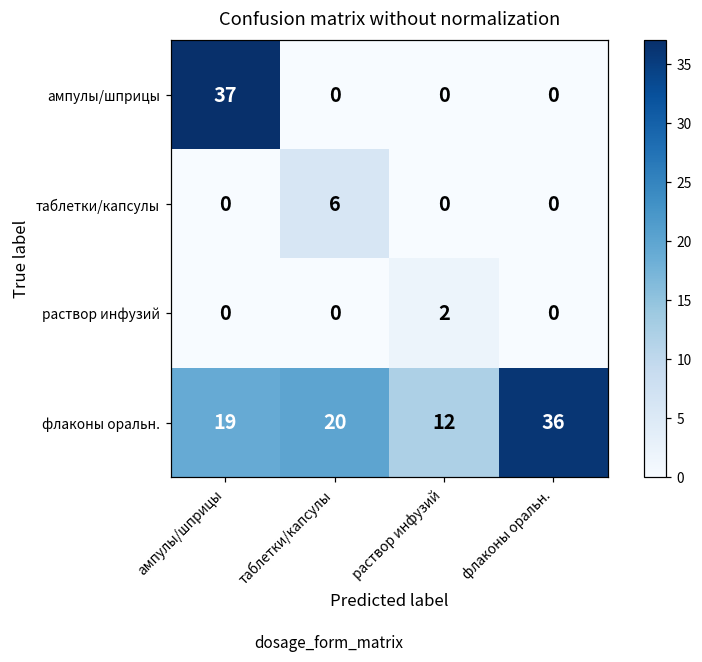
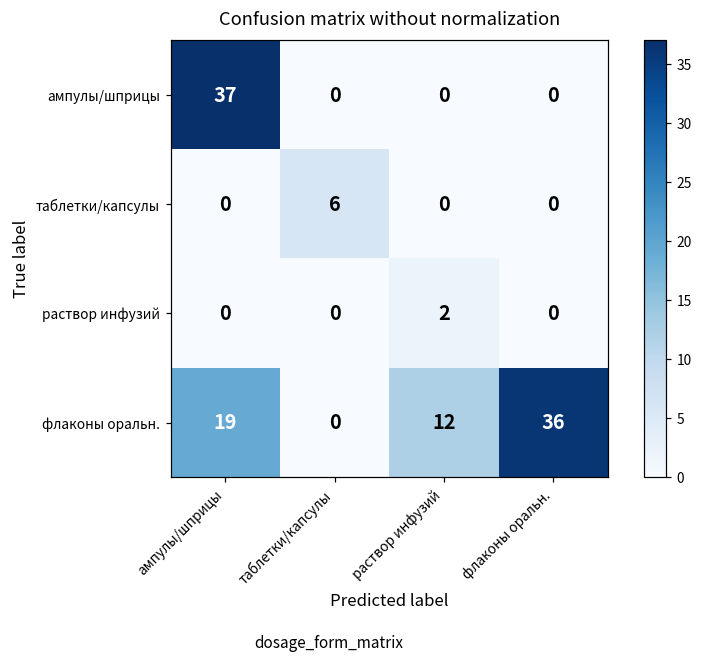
  {
    "ампулы/шприцы": {
      "ампулы/шприцы": 37,
      "таблетки/капсулы": 0,
      "раствор инфузий": 0,
      "флаконы оральн.": 0
    },
    "таблетки/капсулы": {
      "ампулы/шприцы": 0,
      "таблетки/капсулы": 6,
      "раствор инфузий": 0,
      "флаконы оральн.": 0
    },
    "раствор инфузий": {
      "ампулы/шприцы": 0,
      "таблетки/капсулы": 0,
      "раствор инфузий": 2,
      "флаконы оральн.": 0
    },
    "флаконы оральн.": {
      "ампулы/шприцы": 19,
-     "таблетки/капсулы": 20,
+     "таблетки/капсулы": 0,
      "раствор инфузий": 12,
      "флаконы оральн.": 36
    }
  }
